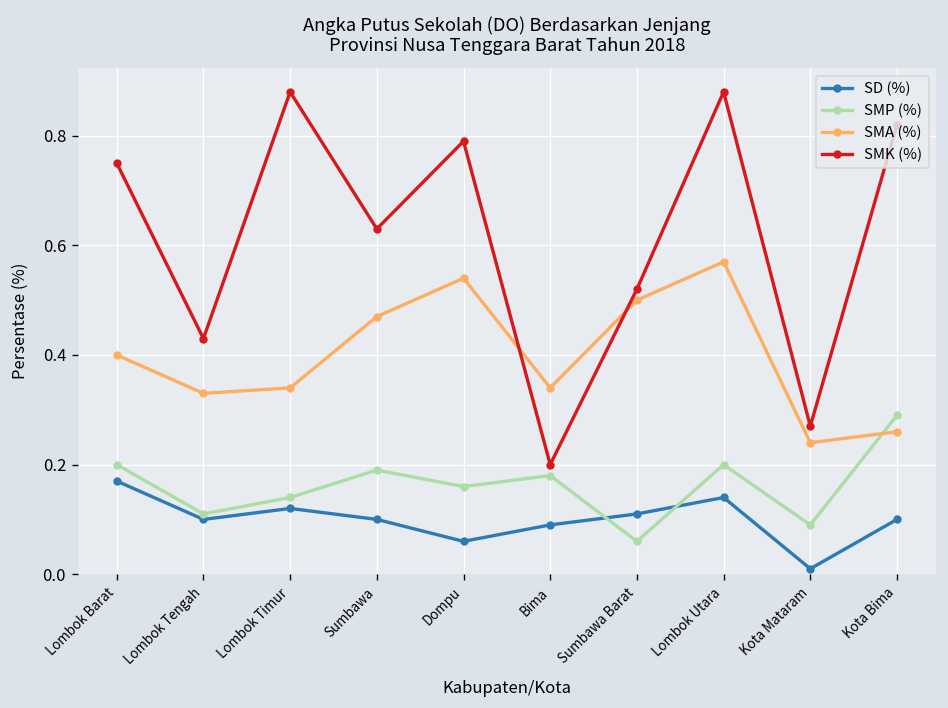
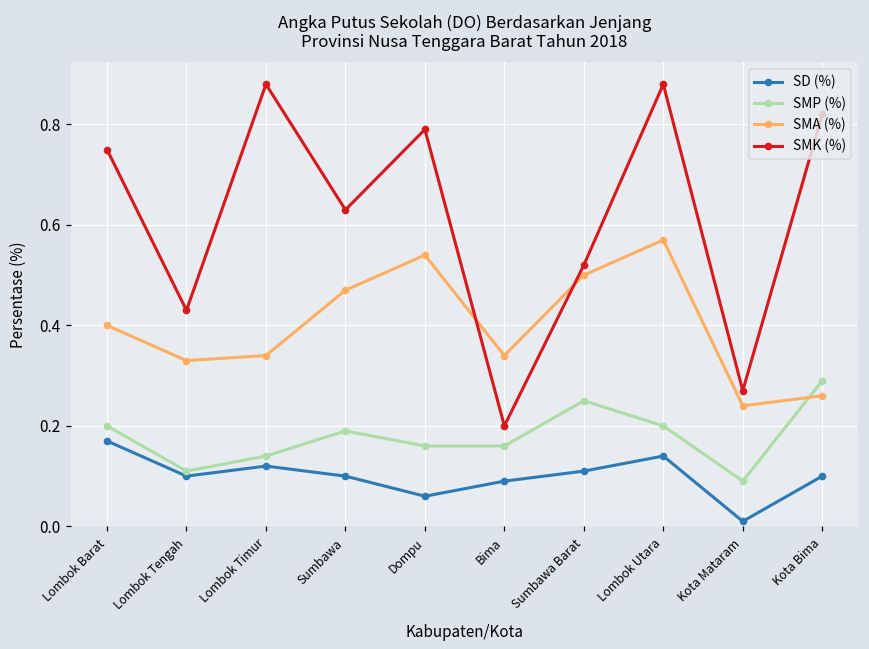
  {
    "SD (%)": {
      "Lombok Barat": 0.17,
      "Lombok Tengah": 0.10,
      "Lombok Timur": 0.12,
      "Sumbawa": 0.10,
      "Dompu": 0.06,
      "Bima": 0.09,
      "Sumbawa Barat": 0.11,
      "Lombok Utara": 0.14,
      "Kota Mataram": 0.01,
      "Kota Bima": 0.10
    },
    "SMP (%)": {
      "Lombok Barat": 0.20,
      "Lombok Tengah": 0.11,
      "Lombok Timur": 0.14,
      "Sumbawa": 0.19,
      "Dompu": 0.16,
-     "Bima": 0.18,
-     "Sumbawa Barat": 0.06,
+     "Bima": 0.16,
+     "Sumbawa Barat": 0.25,
      "Lombok Utara": 0.20,
      "Kota Mataram": 0.09,
      "Kota Bima": 0.29
    },
    "SMA (%)": {
      "Lombok Barat": 0.40,
      "Lombok Tengah": 0.33,
      "Lombok Timur": 0.34,
      "Sumbawa": 0.47,
      "Dompu": 0.54,
      "Bima": 0.34,
      "Sumbawa Barat": 0.50,
      "Lombok Utara": 0.57,
      "Kota Mataram": 0.24,
      "Kota Bima": 0.26
    },
    "SMK (%)": {
      "Lombok Barat": 0.75,
      "Lombok Tengah": 0.43,
      "Lombok Timur": 0.88,
      "Sumbawa": 0.63,
      "Dompu": 0.79,
      "Bima": 0.20,
      "Sumbawa Barat": 0.52,
      "Lombok Utara": 0.88,
      "Kota Mataram": 0.27
    }
  }
